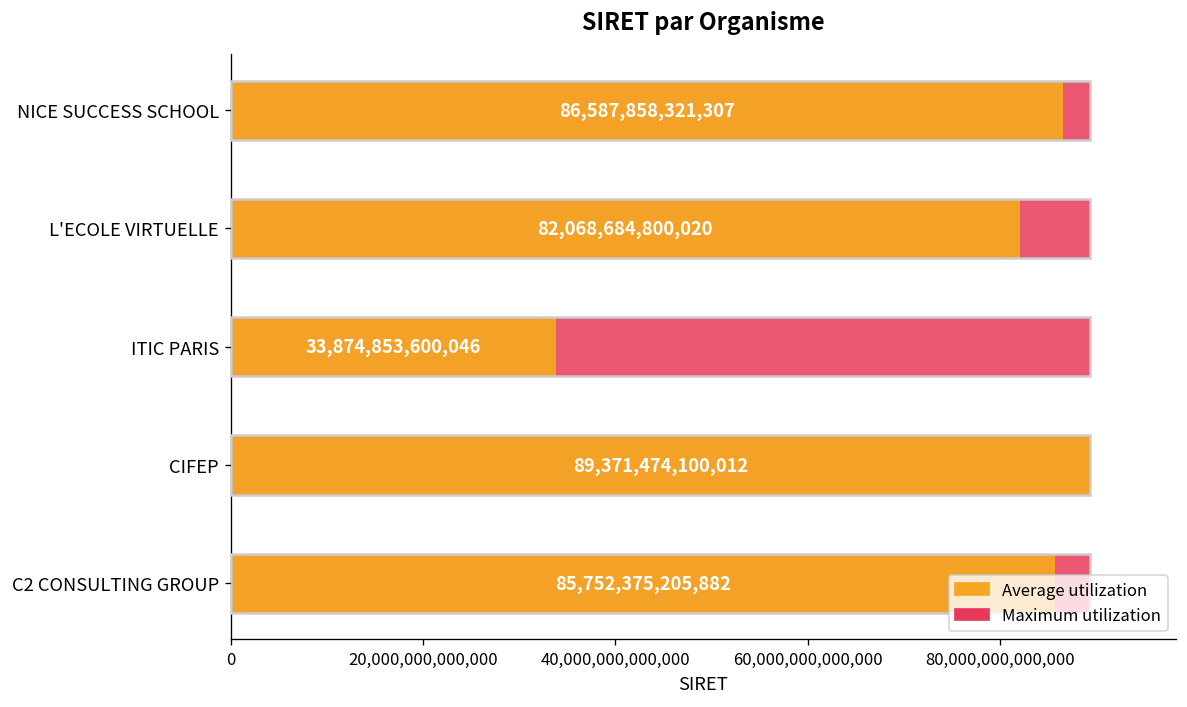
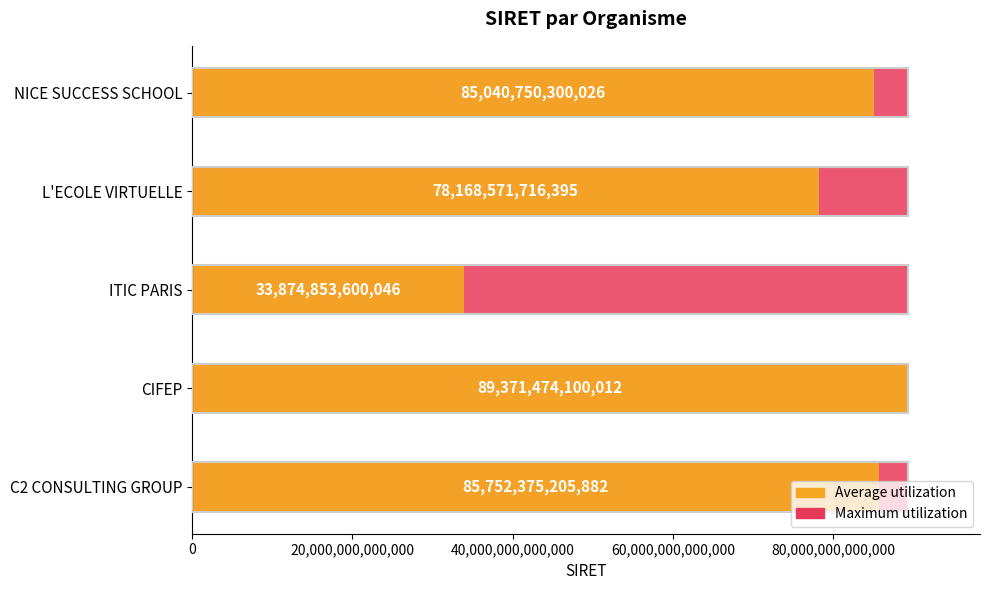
  {
    "Maximum utilization": {
      "CIFEP": "89,371,474,100,012"
    },
    "Average utilization": {
-     "NICE SUCCESS SCHOOL": "86,587,858,321,307",
-     "L'ECOLE VIRTUELLE": "82,068,684,800,020",
+     "NICE SUCCESS SCHOOL": "85,040,750,300,026",
+     "L'ECOLE VIRTUELLE": "78,168,571,716,395",
      "CIFEP": "89,371,474,100,012"
    }
  }
